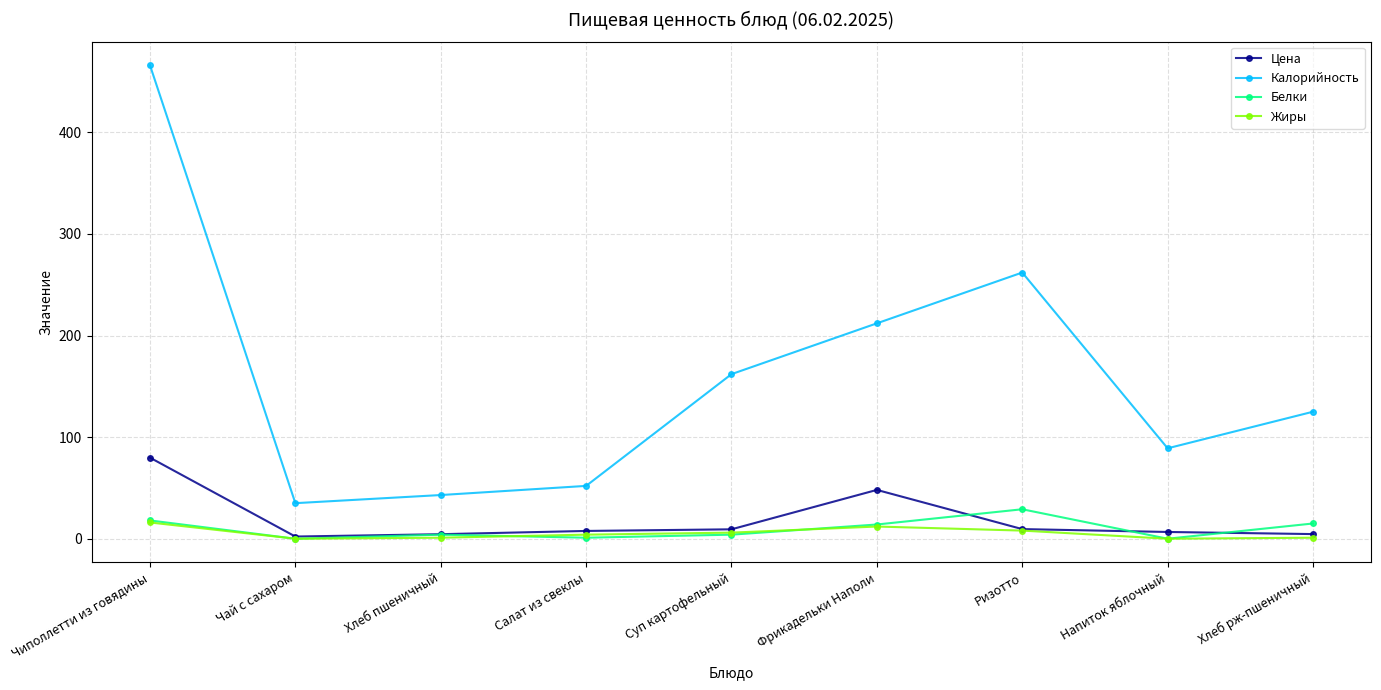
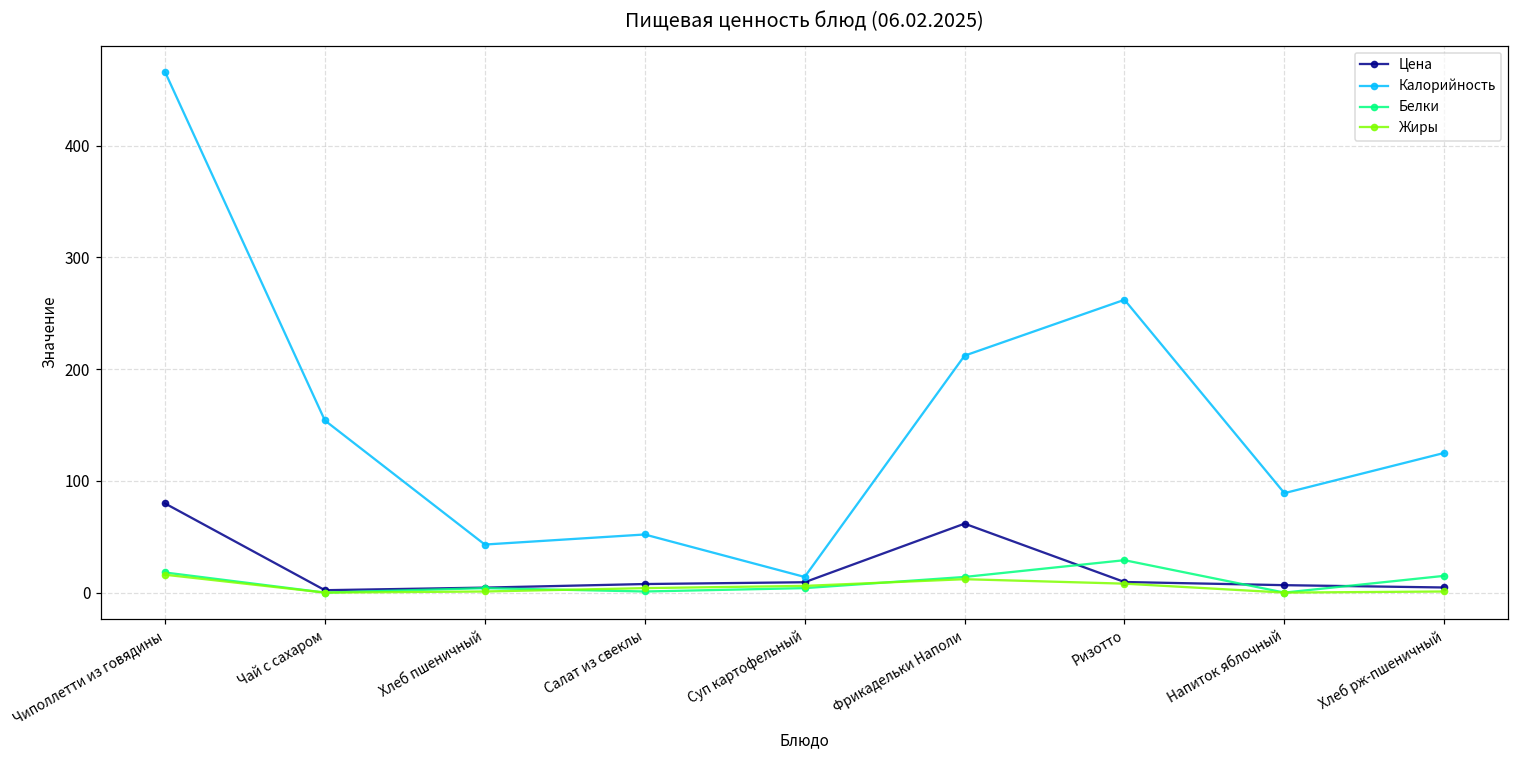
  {
    "Цена": {
      "Чиполлетти из говядины": 80,
      "Салат из свеклы": 8,
      "Суп картофельный": 9,
-     "Фрикадельки Наполи": 48,
+     "Фрикадельки Наполи": 62,
      "Напиток яблочный": 7,
      "Хлеб рж-пшеничный": 5
    },
    "Калорийность": {
      "Чиполлетти из говядины": 466,
-     "Чай с сахаром": 35,
+     "Чай с сахаром": 154,
      "Хлеб пшеничный": 43,
      "Салат из свеклы": 52,
-     "Суп картофельный": 162,
+     "Суп картофельный": 14,
      "Фрикадельки Наполи": 212,
      "Ризотто": 262,
      "Напиток яблочный": 89,
      "Хлеб рж-пшеничный": 125
    },
    "Белки": {
      "Салат из свеклы": 1,
      "Ризотто": 29,
      "Хлеб рж-пшеничный": 15
    },
    "Жиры": {
      "Хлеб пшеничный": 1,
      "Салат из свеклы": 4,
      "Хлеб рж-пшеничный": 1
    }
  }
